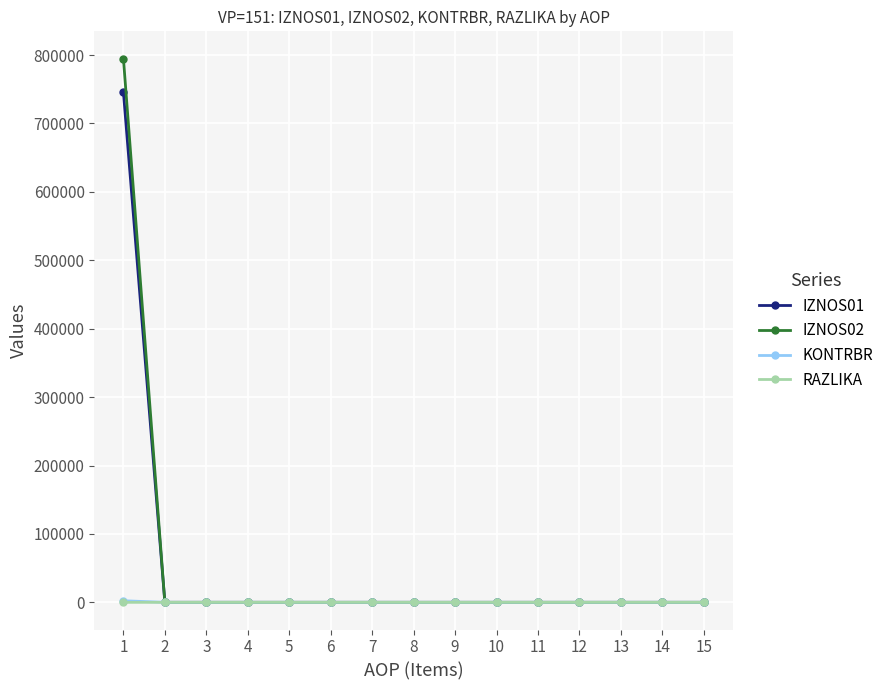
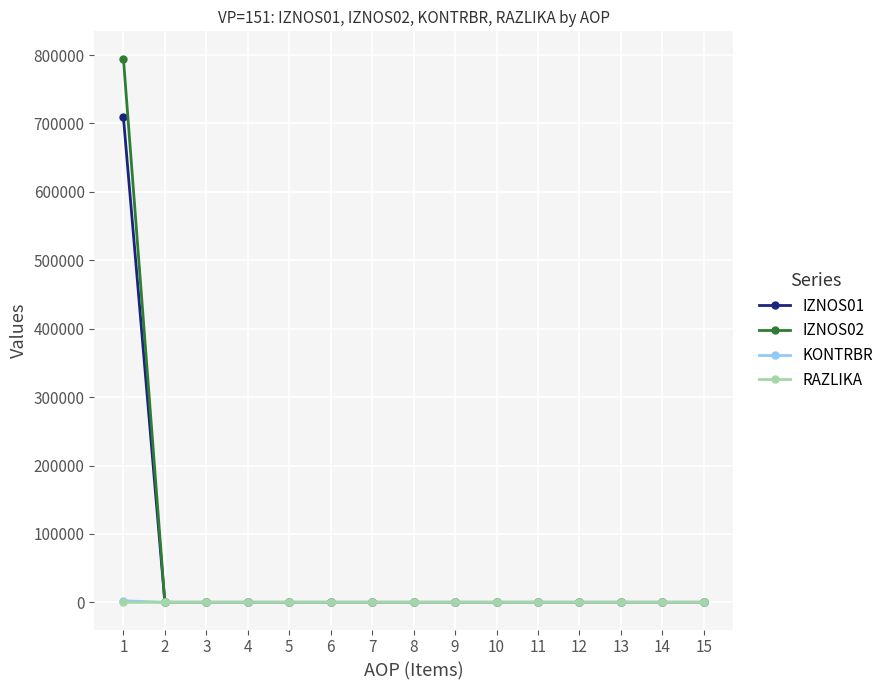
  {
    "IZNOS01": {
-     "1": 750000
+     "1": 710000
    },
    "IZNOS02": {
      "1": 790000
    }
  }
